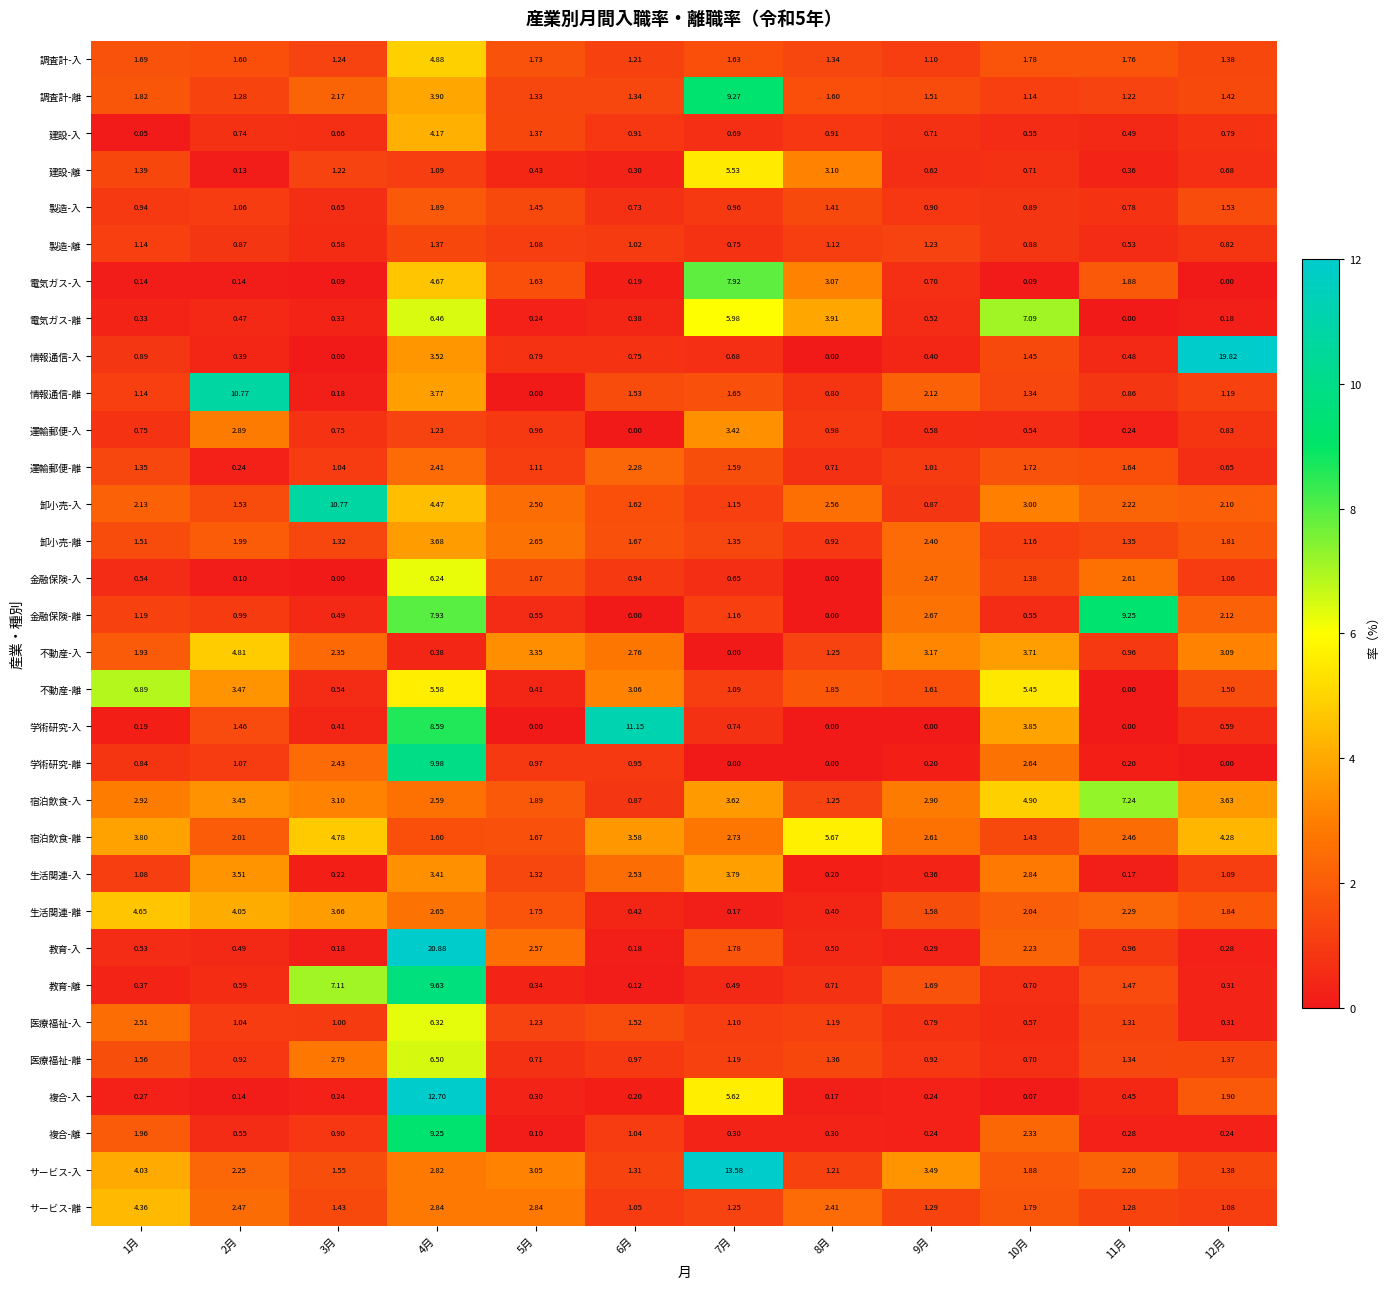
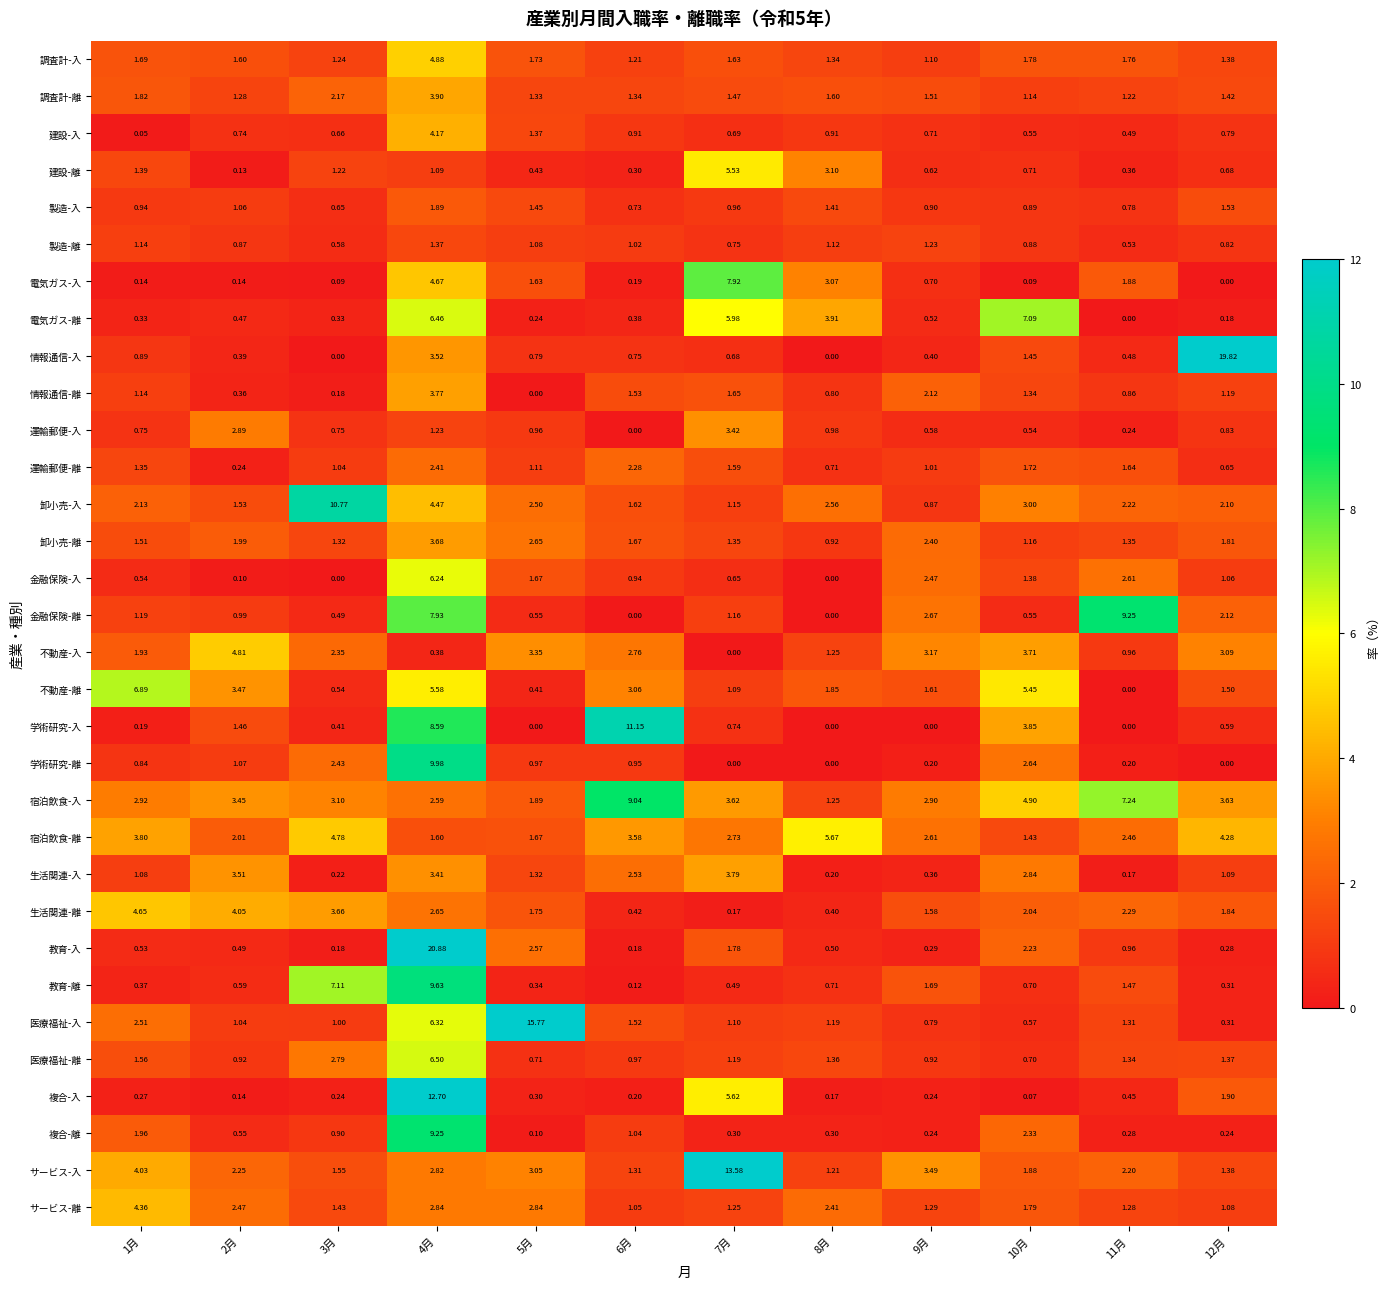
  {
    "調査計-離": {
      "1月": 1.82,
      "2月": 1.28,
      "3月": 2.17,
      "4月": 3.90,
      "5月": 1.33,
      "6月": 1.34,
-     "7月": 9.27,
+     "7月": 1.47,
      "8月": 1.60,
      "9月": 1.51,
      "10月": 1.14,
      "11月": 1.22,
      "12月": 1.42
    },
    "情報通信-離": {
      "1月": 1.14,
-     "2月": 10.77,
+     "2月": 0.36,
      "3月": 0.18,
      "4月": 3.77,
      "5月": 0.00,
      "6月": 1.53,
      "7月": 1.65,
      "8月": 0.80,
      "9月": 2.12,
      "10月": 1.34,
      "11月": 0.86,
      "12月": 1.19
    },
    "宿泊飲食-入": {
      "1月": 2.92,
      "2月": 3.45,
      "3月": 3.10,
      "4月": 2.59,
      "5月": 1.89,
-     "6月": 0.87,
+     "6月": 9.04,
      "7月": 3.62,
      "8月": 1.25,
      "9月": 2.90,
      "10月": 4.90,
      "11月": 7.24,
      "12月": 3.63
    },
    "医療福祉-入": {
      "1月": 2.51,
      "2月": 1.04,
      "3月": 1.00,
      "4月": 6.32,
-     "5月": 1.23,
+     "5月": 15.77,
      "6月": 1.52,
      "7月": 1.10,
      "8月": 1.19,
      "9月": 0.79,
      "10月": 0.57,
      "11月": 1.31,
      "12月": 0.31
    }
  }
